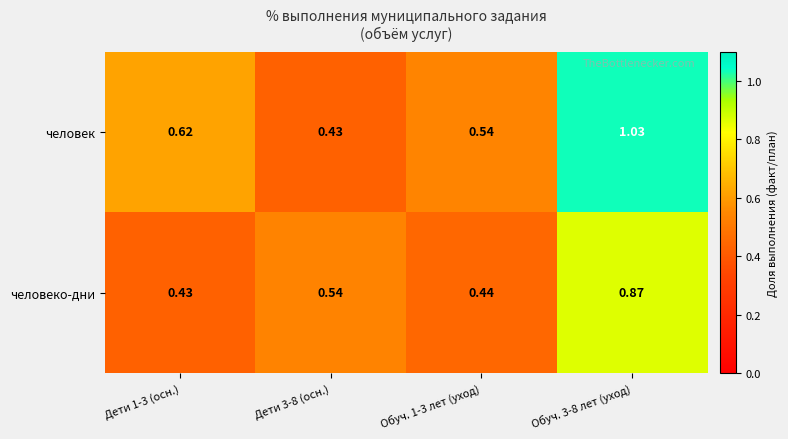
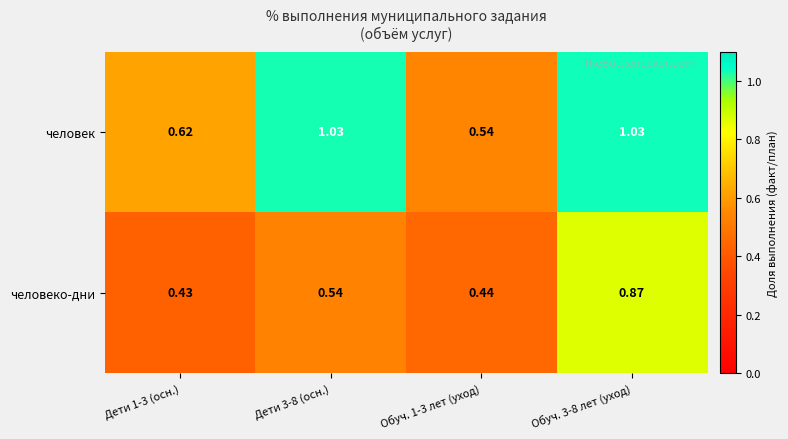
  {
    "человек": {
      "Дети 1-3 (осн.)": 0.62,
-     "Дети 3-8 (осн.)": 0.43,
+     "Дети 3-8 (осн.)": 1.03,
      "Обуч. 1-3 лет (уход)": 0.54
    },
    "человеко-дни": {
      "Дети 1-3 (осн.)": 0.43,
      "Дети 3-8 (осн.)": 0.54,
      "Обуч. 1-3 лет (уход)": 0.44,
      "Обуч. 3-8 лет (уход)": 0.87
    }
  }
